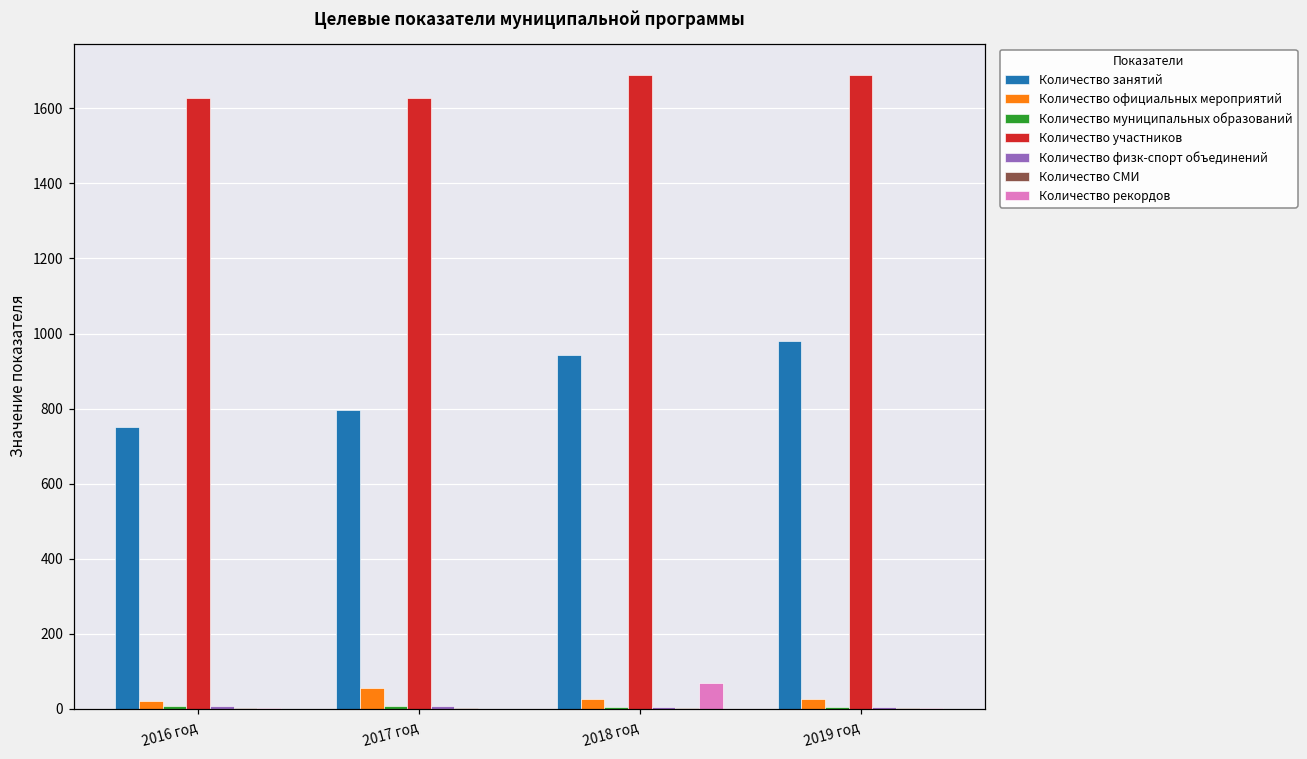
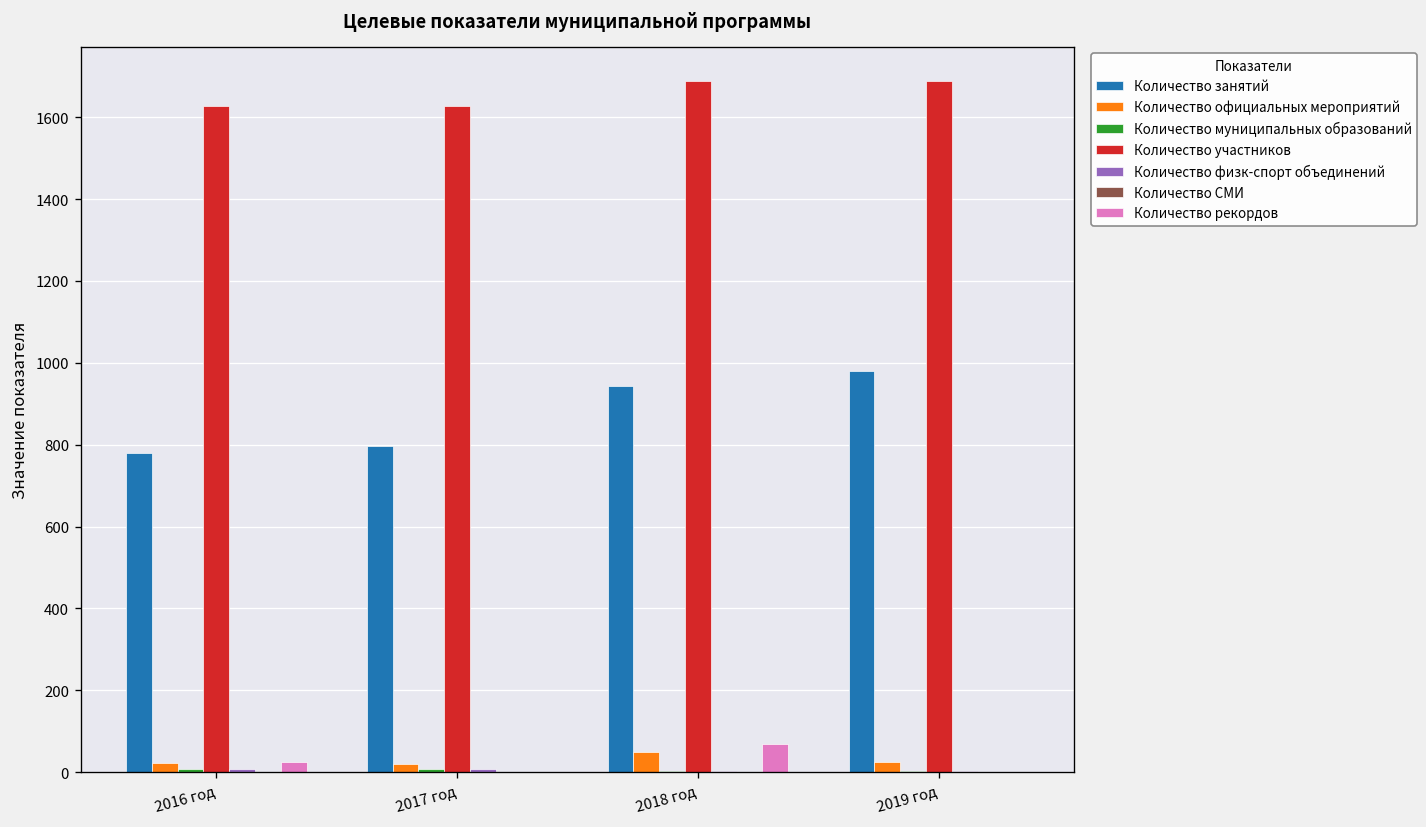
  {
    "Количество занятий": {
-     "2016 год": 750,
+     "2016 год": 780,
      "2017 год": 800,
      "2018 год": 940,
      "2019 год": 980
    },
    "Количество официальных мероприятий": {
      "2016 год": 20,
-     "2017 год": 60,
-     "2018 год": 30,
+     "2017 год": 20,
+     "2018 год": 50,
      "2019 год": 30
    },
    "Количество участников": {
      "2016 год": 1630,
      "2017 год": 1630,
      "2018 год": 1690,
      "2019 год": 1690
    },
    "Количество рекордов": {
-     "2016 год": 0,
+     "2016 год": 30,
      "2017 год": 0,
      "2018 год": 70
    }
  }
